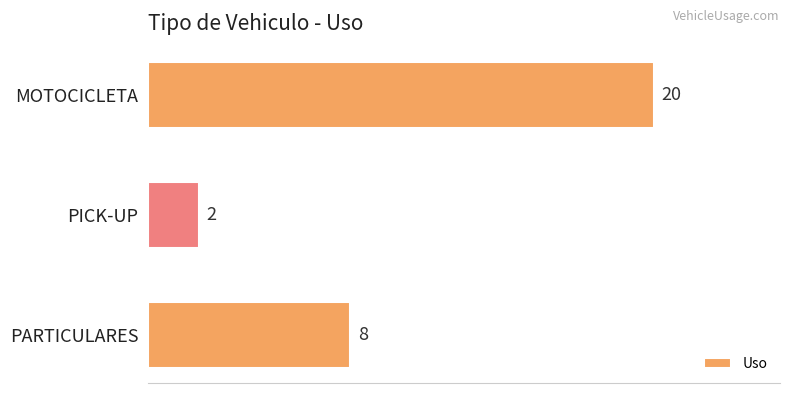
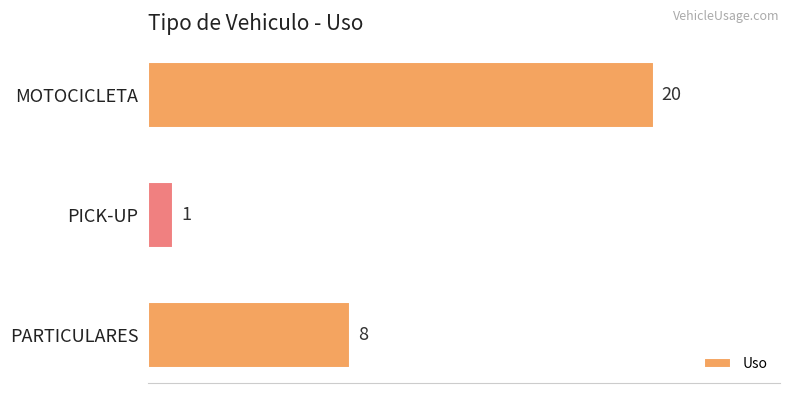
  {
    "MOTOCICLETA": 20,
-   "PICK-UP": 2,
+   "PICK-UP": 1,
    "PARTICULARES": 8
  }
